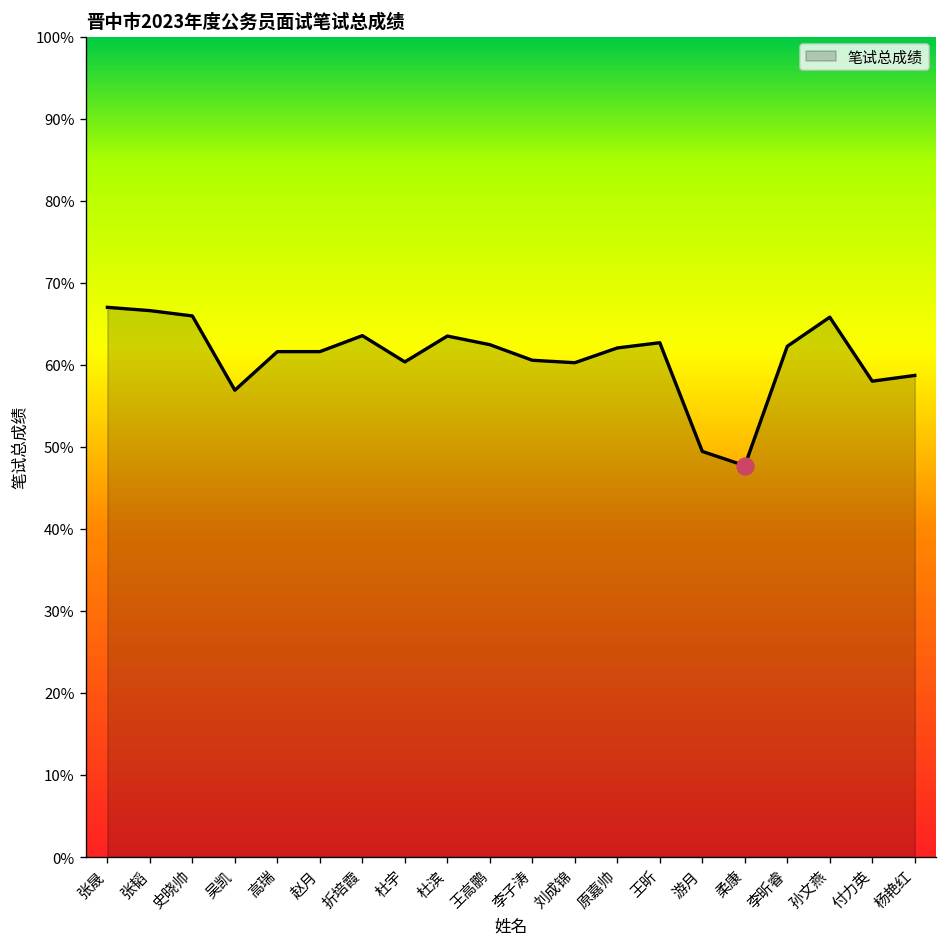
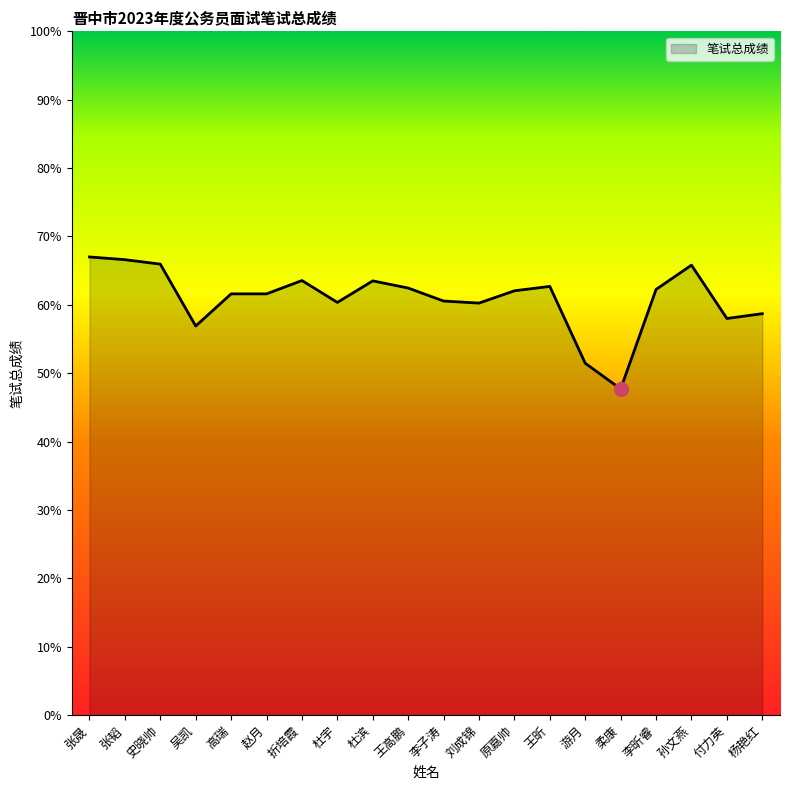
  {
    "笔试总成绩": {
      "张晟": "67%",
      "张韬": "67%",
      "史晓帅": "66%",
      "吴凯": "57%",
      "高瑞": "62%",
      "赵月": "62%",
      "折培霞": "64%",
      "杜宇": "60%",
      "杜滨": "64%",
      "王高鹏": "62%",
      "李子涛": "61%",
      "刘成锦": "60%",
      "原嘉帅": "62%",
      "王昕": "63%",
-     "游月": "49%",
+     "游月": "51%",
      "李昕睿": "62%",
      "孙文燕": "66%",
      "付力英": "58%",
      "杨艳红": "59%"
    }
  }
